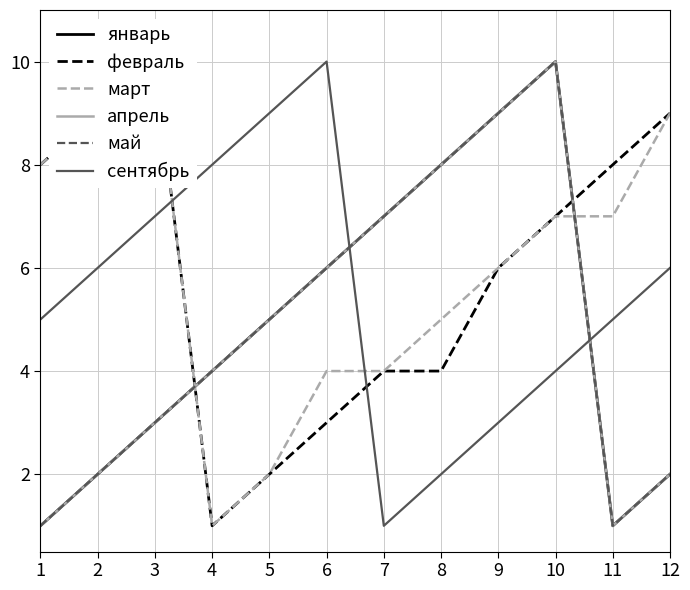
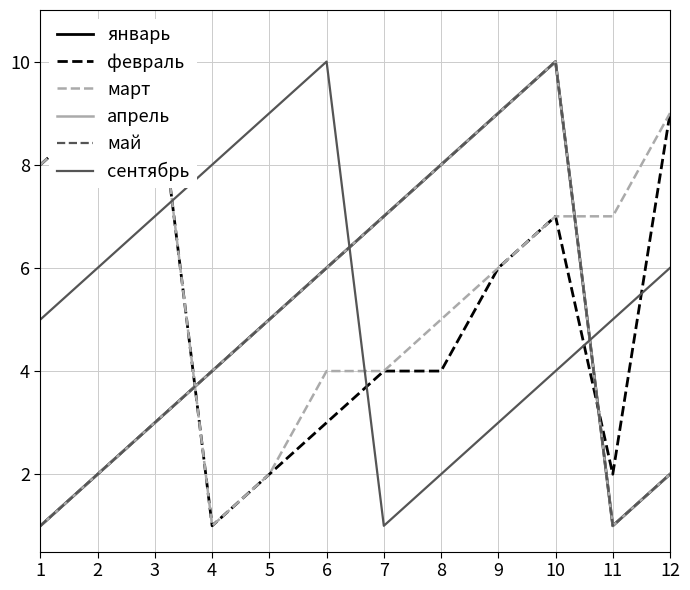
  {
    "февраль": {
      "6": 3,
      "8": 4,
-     "11": 8
+     "11": 2
    },
    "март": {
      "6": 4,
      "8": 5,
      "11": 7
    }
  }
